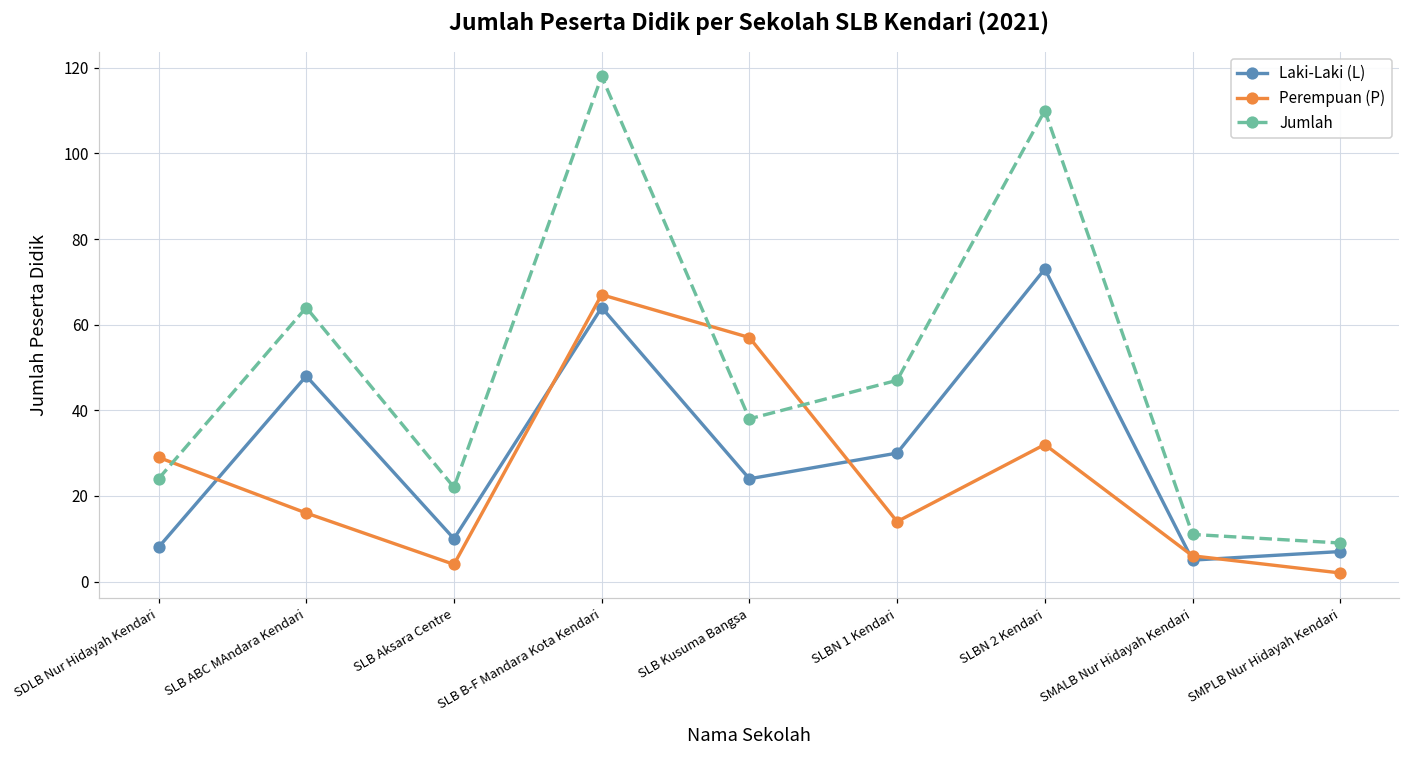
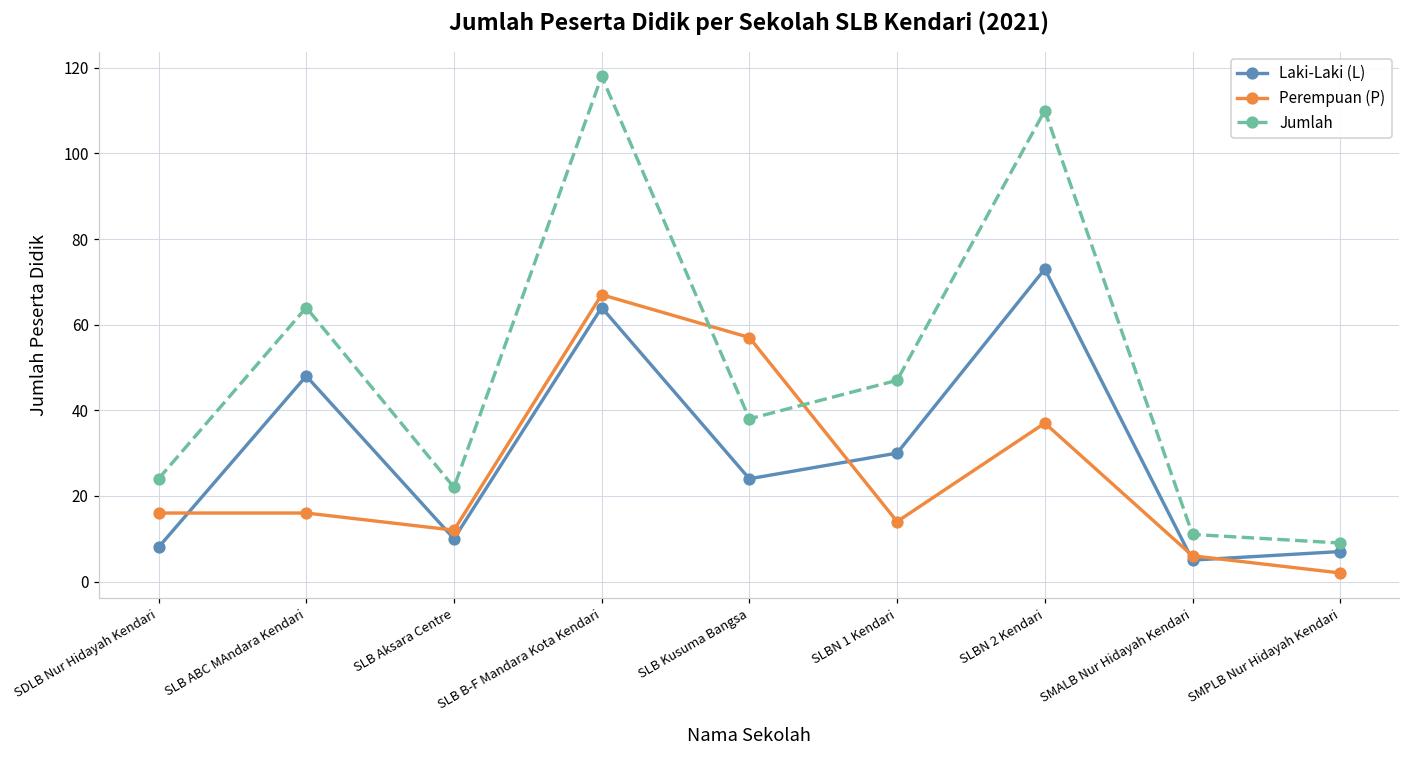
  {
    "Perempuan (P)": {
-     "SDLB Nur Hidayah Kendari": 29,
+     "SDLB Nur Hidayah Kendari": 16,
      "SLB ABC MAndara Kendari": 16,
-     "SLB Aksara Centre": 4,
+     "SLB Aksara Centre": 12,
      "SLB B-F Mandara Kota Kendari": 67,
      "SLB Kusuma Bangsa": 57,
      "SLBN 1 Kendari": 14,
-     "SLBN 2 Kendari": 32,
+     "SLBN 2 Kendari": 37,
      "SMALB Nur Hidayah Kendari": 6,
      "SMPLB Nur Hidayah Kendari": 2
    }
  }
